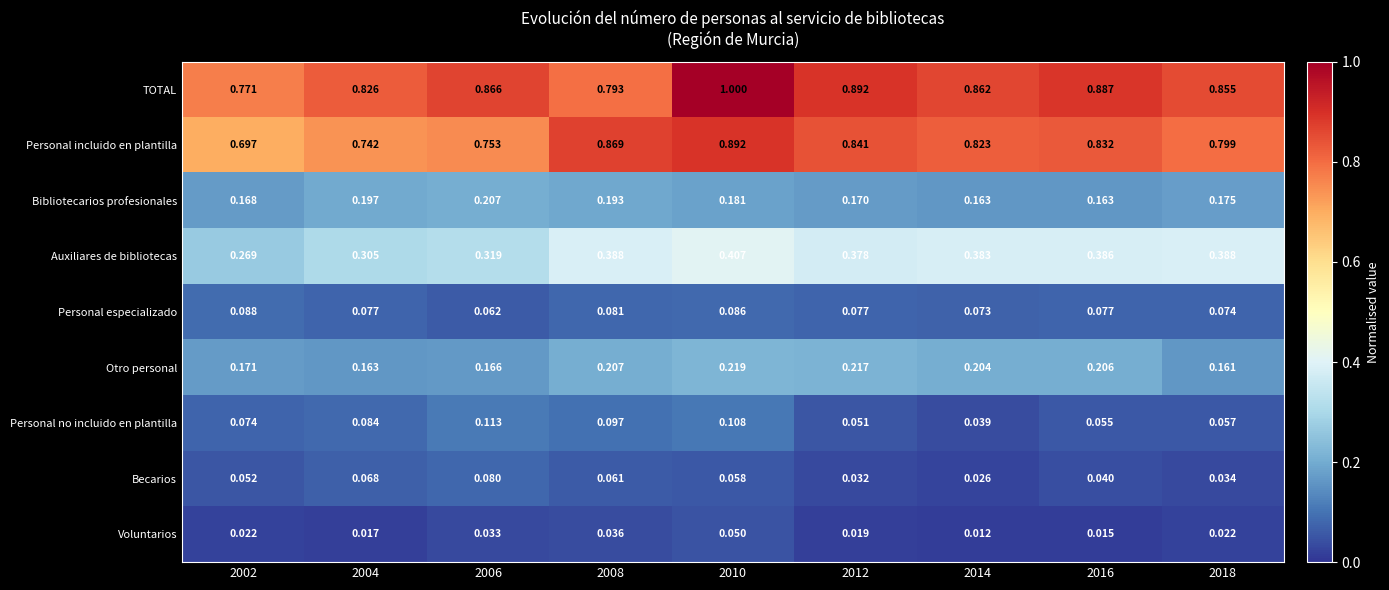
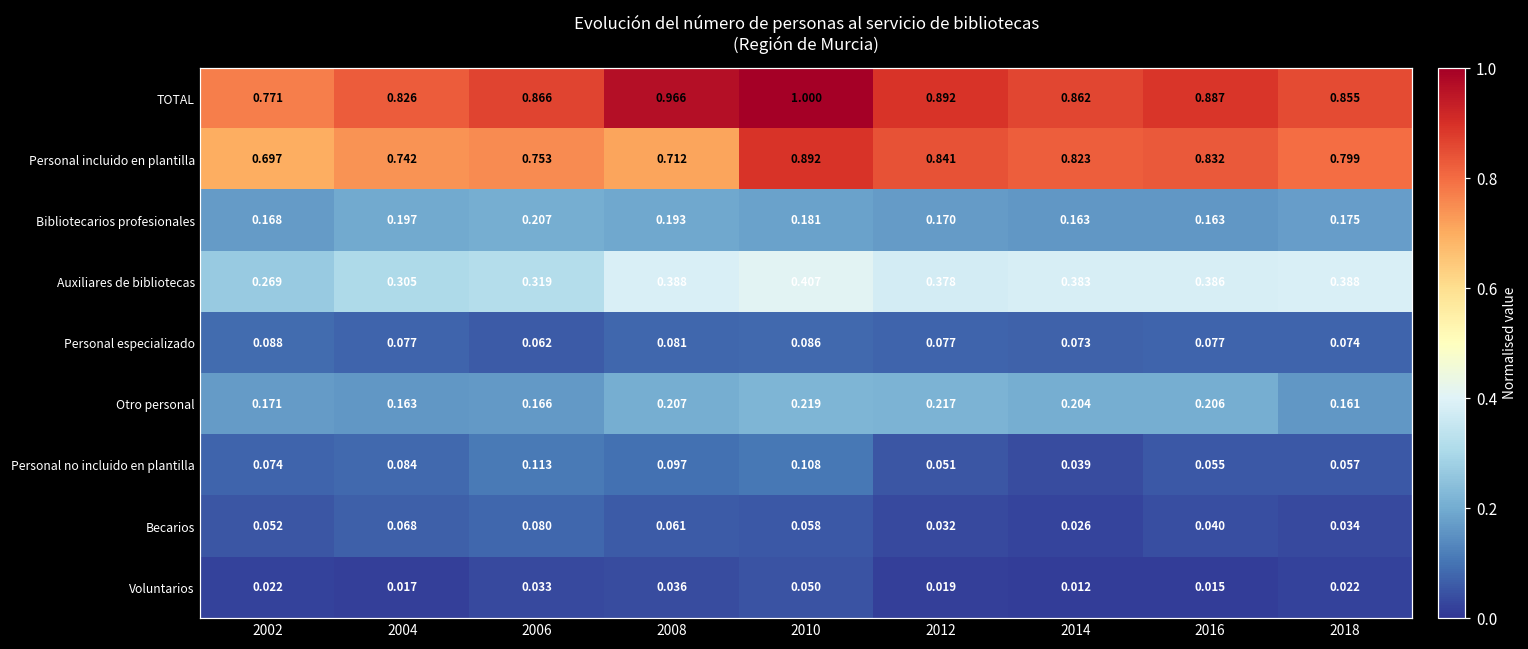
  {
    "TOTAL": {
      "2002": 0.771,
      "2004": 0.826,
      "2006": 0.866,
-     "2008": 0.793,
+     "2008": 0.966,
      "2010": 1.000,
      "2012": 0.892,
      "2014": 0.862,
      "2016": 0.887,
      "2018": 0.855
    },
    "Personal incluido en plantilla": {
      "2002": 0.697,
      "2004": 0.742,
      "2006": 0.753,
-     "2008": 0.869,
+     "2008": 0.712,
      "2010": 0.892,
      "2012": 0.841,
      "2014": 0.823,
      "2016": 0.832,
      "2018": 0.799
    },
    "Bibliotecarios profesionales": {
      "2002": 0.168,
      "2004": 0.197,
      "2006": 0.207,
      "2008": 0.193,
      "2010": 0.181,
      "2012": 0.170,
      "2014": 0.163,
      "2016": 0.163,
      "2018": 0.175
    },
    "Auxiliares de bibliotecas": {
      "2002": 0.269,
      "2004": 0.305,
      "2006": 0.319
    },
    "Personal especializado": {
      "2002": 0.088,
      "2004": 0.077,
      "2006": 0.062,
      "2008": 0.081,
      "2010": 0.086,
      "2012": 0.077,
      "2014": 0.073,
      "2016": 0.077,
      "2018": 0.074
    },
    "Otro personal": {
      "2002": 0.171,
      "2004": 0.163,
      "2006": 0.166,
      "2008": 0.207,
      "2010": 0.219,
      "2012": 0.217,
      "2014": 0.204,
      "2016": 0.206,
      "2018": 0.161
    },
    "Personal no incluido en plantilla": {
      "2002": 0.074,
      "2004": 0.084,
      "2006": 0.113,
      "2008": 0.097,
      "2010": 0.108,
      "2012": 0.051,
      "2014": 0.039,
      "2016": 0.055,
      "2018": 0.057
    },
    "Becarios": {
      "2002": 0.052,
      "2004": 0.068,
      "2006": 0.080,
      "2008": 0.061,
      "2010": 0.058,
      "2012": 0.032,
      "2014": 0.026,
      "2016": 0.040,
      "2018": 0.034
    },
    "Voluntarios": {
      "2002": 0.022,
      "2004": 0.017,
      "2006": 0.033,
      "2008": 0.036,
      "2010": 0.050,
      "2012": 0.019,
      "2014": 0.012,
      "2016": 0.015,
      "2018": 0.022
    }
  }
